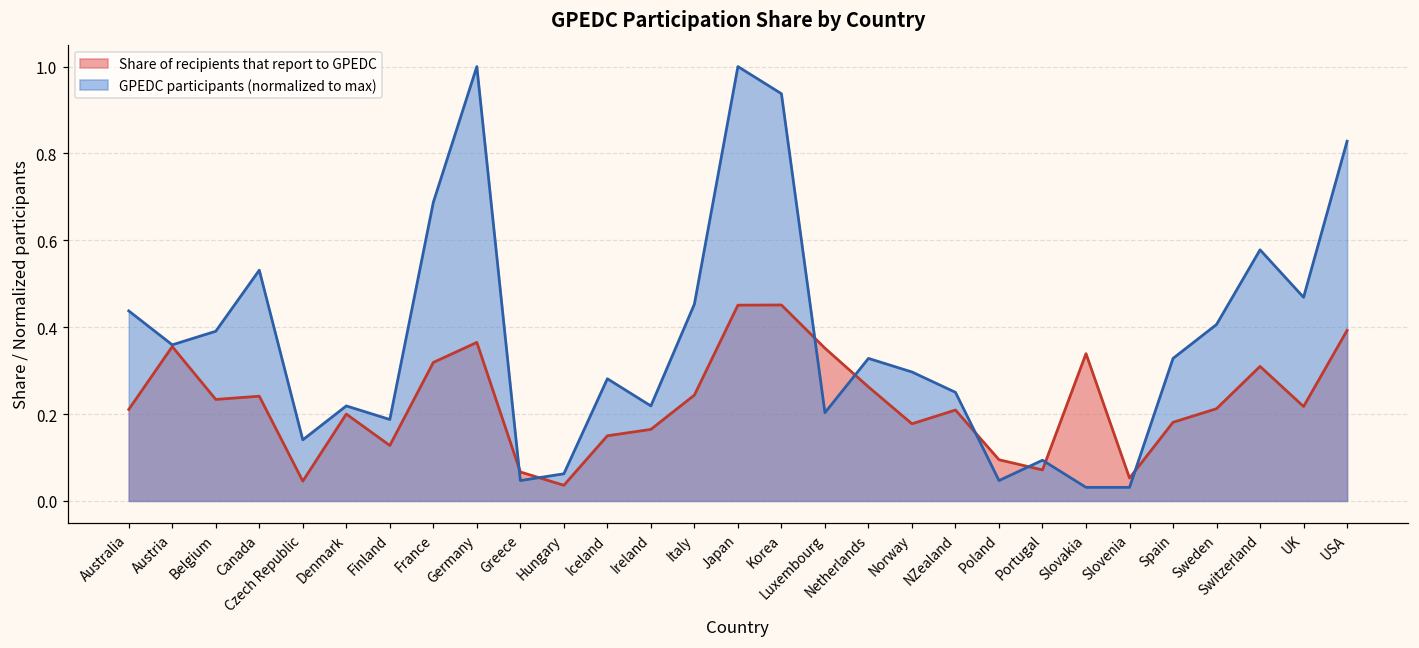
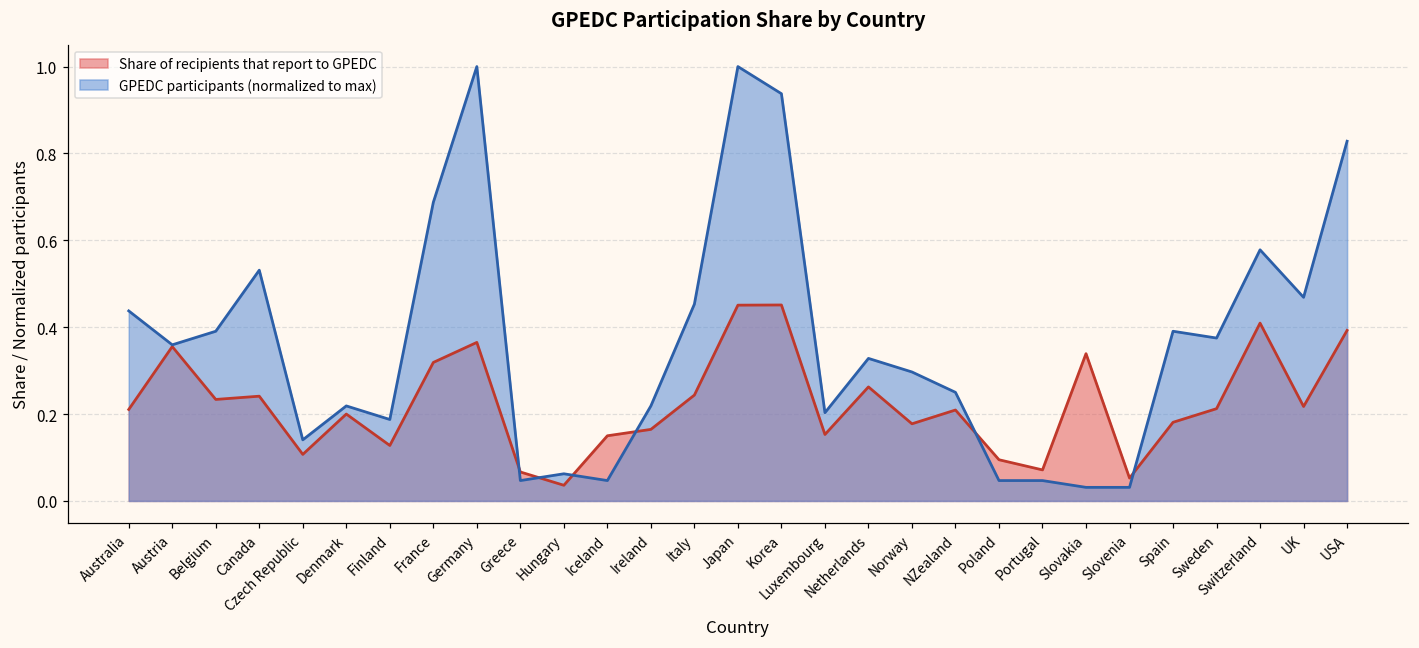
  {
    "Share of recipients that report to GPEDC": {
      "Australia": 0.21,
      "Belgium": 0.23,
      "Canada": 0.24,
-     "Czech Republic": 0.05,
+     "Czech Republic": 0.11,
      "Denmark": 0.20,
      "Finland": 0.13,
      "France": 0.32,
      "Germany": 0.36,
      "Greece": 0.07,
      "Hungary": 0.04,
      "Iceland": 0.15,
      "Ireland": 0.16,
      "Italy": 0.24,
      "Japan": 0.45,
      "Korea": 0.45,
-     "Luxembourg": 0.35,
+     "Luxembourg": 0.15,
      "Netherlands": 0.26,
      "Norway": 0.18,
      "NZealand": 0.21,
      "Poland": 0.09,
      "Portugal": 0.07,
      "Slovakia": 0.34,
      "Slovenia": 0.05,
      "Spain": 0.18,
      "Sweden": 0.21,
-     "Switzerland": 0.31,
+     "Switzerland": 0.41,
      "UK": 0.22,
      "USA": 0.39
    },
    "GPEDC participants (normalized to max)": {
      "Australia": 0.44,
      "Belgium": 0.39,
      "Canada": 0.53,
      "Czech Republic": 0.14,
      "Denmark": 0.22,
      "Finland": 0.19,
      "France": 0.69,
      "Germany": 1.00,
      "Greece": 0.05,
      "Hungary": 0.06,
-     "Iceland": 0.28,
+     "Iceland": 0.05,
      "Ireland": 0.22,
      "Italy": 0.45,
      "Japan": 1.00,
      "Korea": 0.94,
      "Luxembourg": 0.20,
      "Netherlands": 0.33,
      "Norway": 0.30,
      "NZealand": 0.25,
      "Poland": 0.05,
-     "Portugal": 0.09,
+     "Portugal": 0.05,
      "Slovakia": 0.03,
      "Slovenia": 0.03,
-     "Spain": 0.33,
-     "Sweden": 0.41,
+     "Spain": 0.39,
+     "Sweden": 0.38,
      "Switzerland": 0.58,
      "UK": 0.47,
      "USA": 0.83
    }
  }
